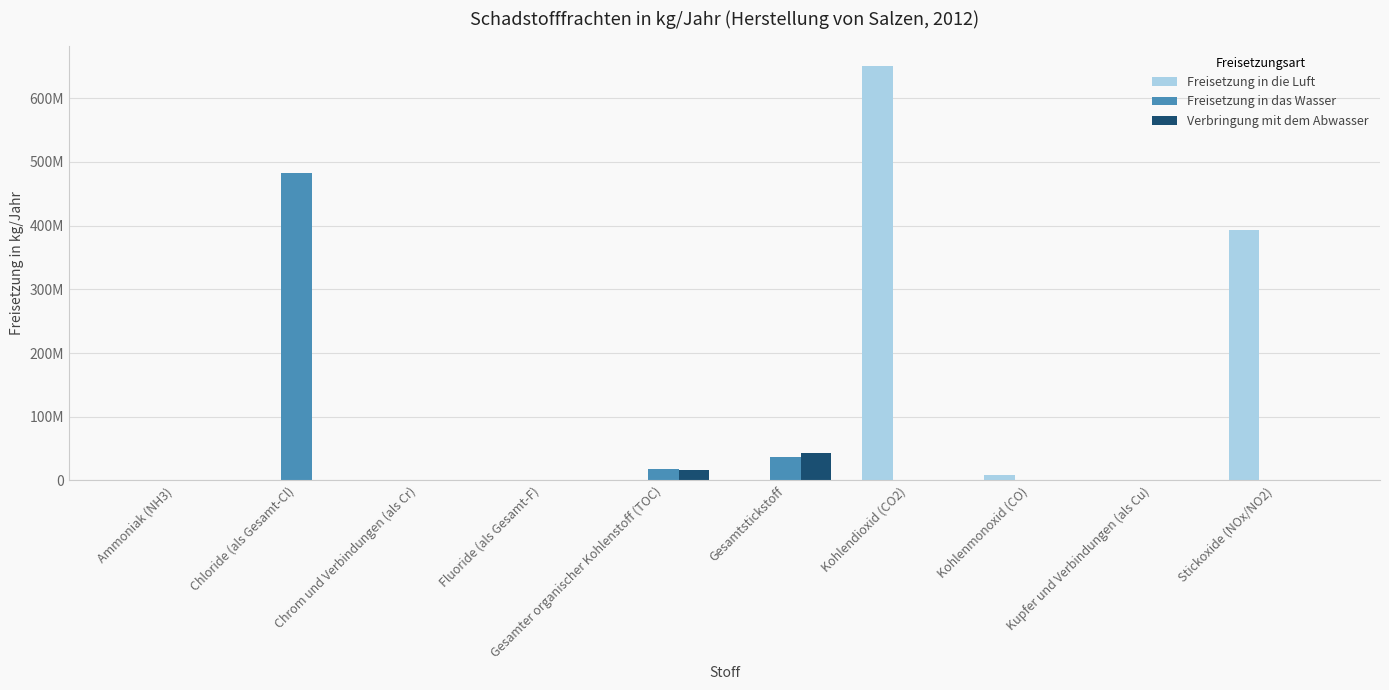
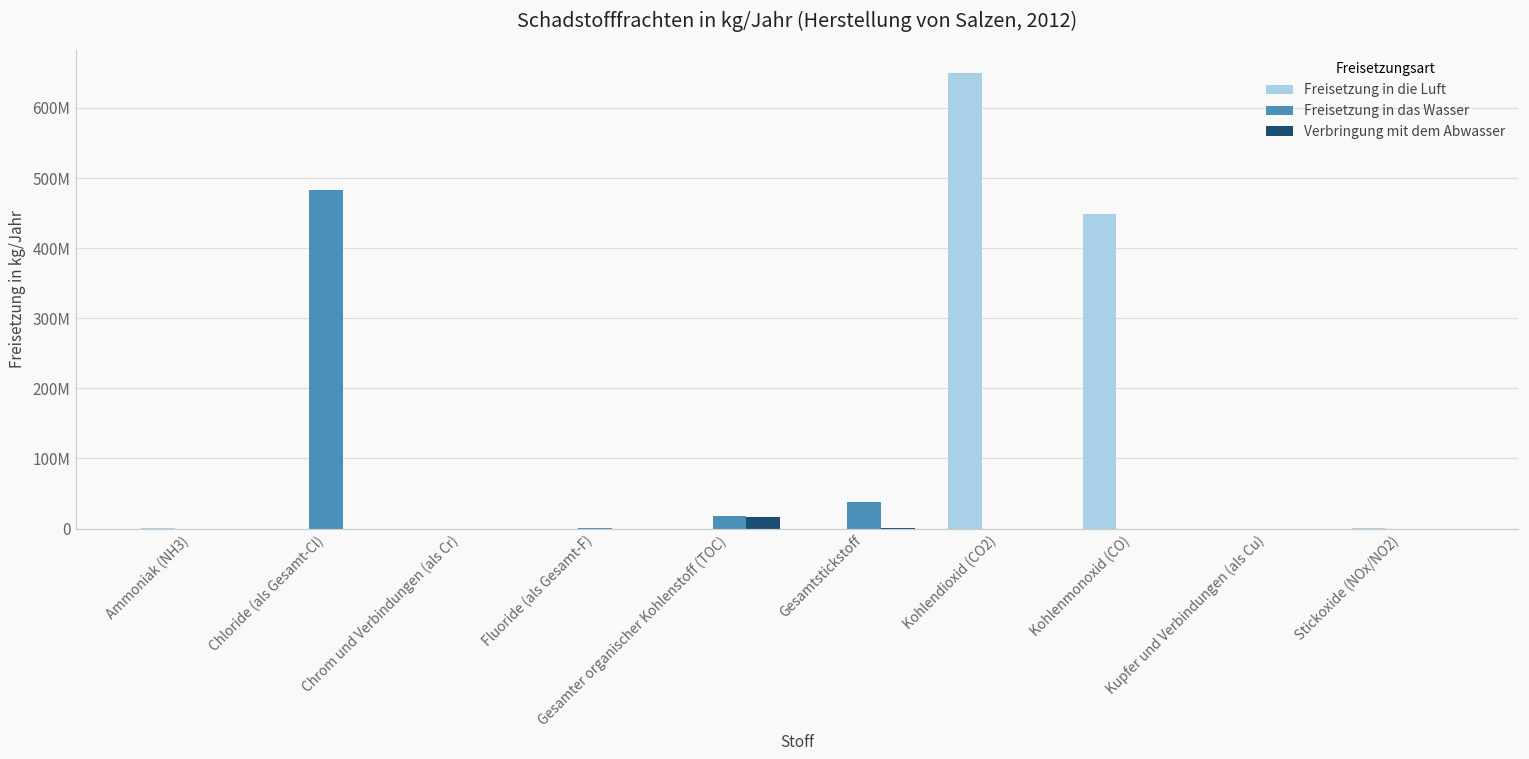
  {
    "Freisetzung in die Luft": {
      "Chloride (als Gesamt-Cl)": 0,
      "Chrom und Verbindungen (als Cr)": 0,
      "Fluoride (als Gesamt-F)": 0,
      "Gesamter organischer Kohlenstoff (TOC)": 0,
      "Gesamtstickstoff": 0,
      "Kohlendioxid (CO2)": 650000000,
-     "Kohlenmonoxid (CO)": 10000000,
-     "Stickoxide (NOx/NO2)": 390000000
+     "Kohlenmonoxid (CO)": 450000000,
+     "Stickoxide (NOx/NO2)": 0
    },
    "Freisetzung in das Wasser": {
      "Ammoniak (NH3)": 0,
      "Chloride (als Gesamt-Cl)": 480000000,
      "Gesamter organischer Kohlenstoff (TOC)": 20000000,
      "Gesamtstickstoff": 40000000,
      "Kohlendioxid (CO2)": 0,
      "Kohlenmonoxid (CO)": 0,
      "Stickoxide (NOx/NO2)": 0
    },
    "Verbringung mit dem Abwasser": {
      "Ammoniak (NH3)": 0,
      "Chloride (als Gesamt-Cl)": 0,
      "Chrom und Verbindungen (als Cr)": 0,
      "Fluoride (als Gesamt-F)": 0,
      "Gesamter organischer Kohlenstoff (TOC)": 20000000,
-     "Gesamtstickstoff": 40000000,
+     "Gesamtstickstoff": 0,
      "Kohlendioxid (CO2)": 0,
      "Kohlenmonoxid (CO)": 0,
      "Stickoxide (NOx/NO2)": 0
    }
  }
